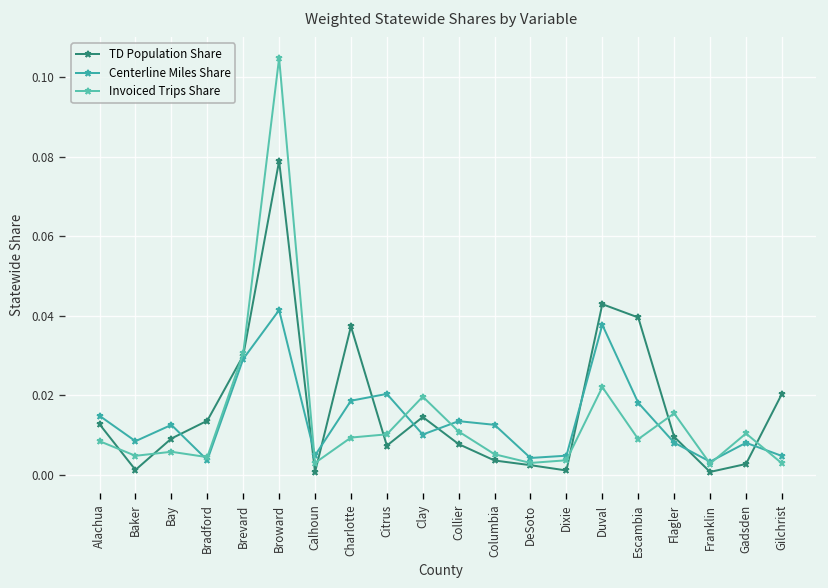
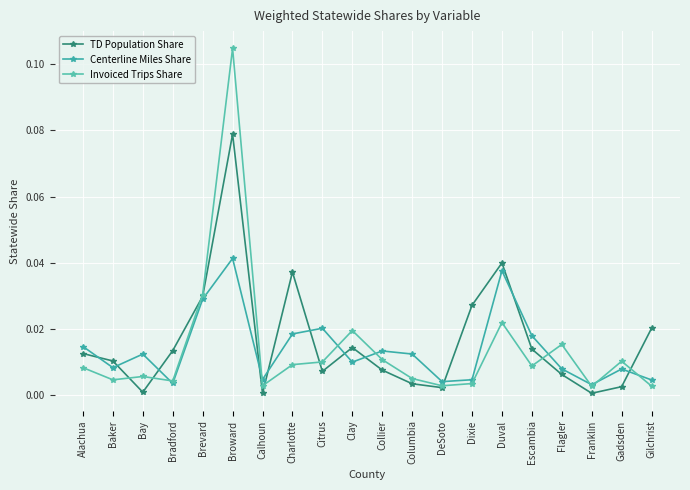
  {
    "TD Population Share": {
      "Alachua": 0.013,
-     "Baker": 0.001,
-     "Bay": 0.009,
+     "Baker": 0.010,
+     "Bay": 0.001,
      "Bradford": 0.014,
      "Broward": 0.079,
      "Calhoun": 0.001,
      "Charlotte": 0.037,
      "Citrus": 0.007,
      "Clay": 0.014,
      "Collier": 0.008,
      "Columbia": 0.004,
-     "Dixie": 0.001,
-     "Duval": 0.043,
-     "Escambia": 0.040,
-     "Flagler": 0.010,
+     "Dixie": 0.027,
+     "Duval": 0.040,
+     "Escambia": 0.014,
+     "Flagler": 0.006,
      "Franklin": 0.001,
      "Gadsden": 0.003,
      "Gilchrist": 0.020
    }
  }
